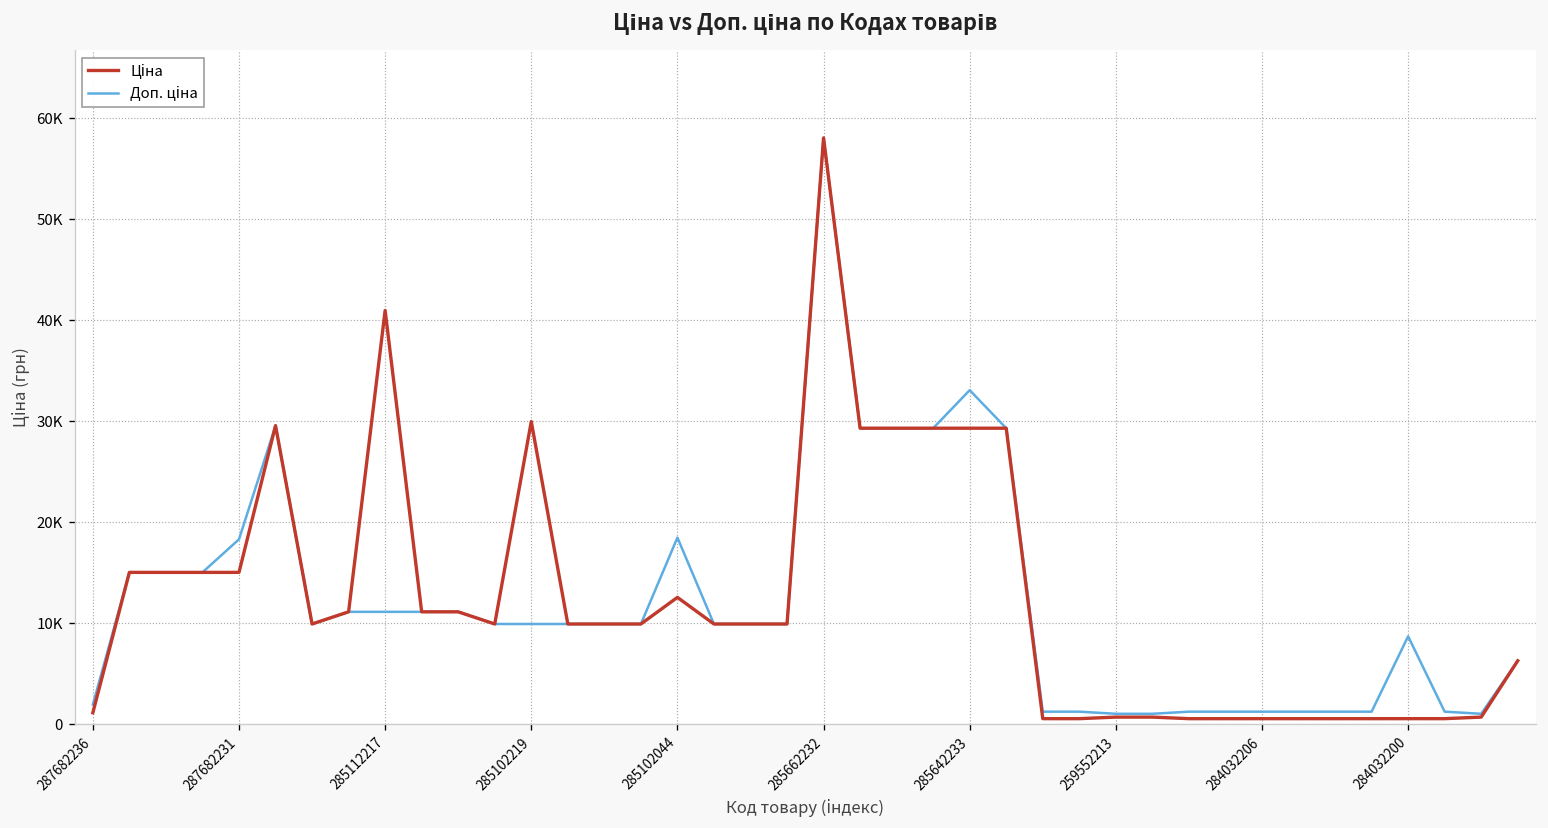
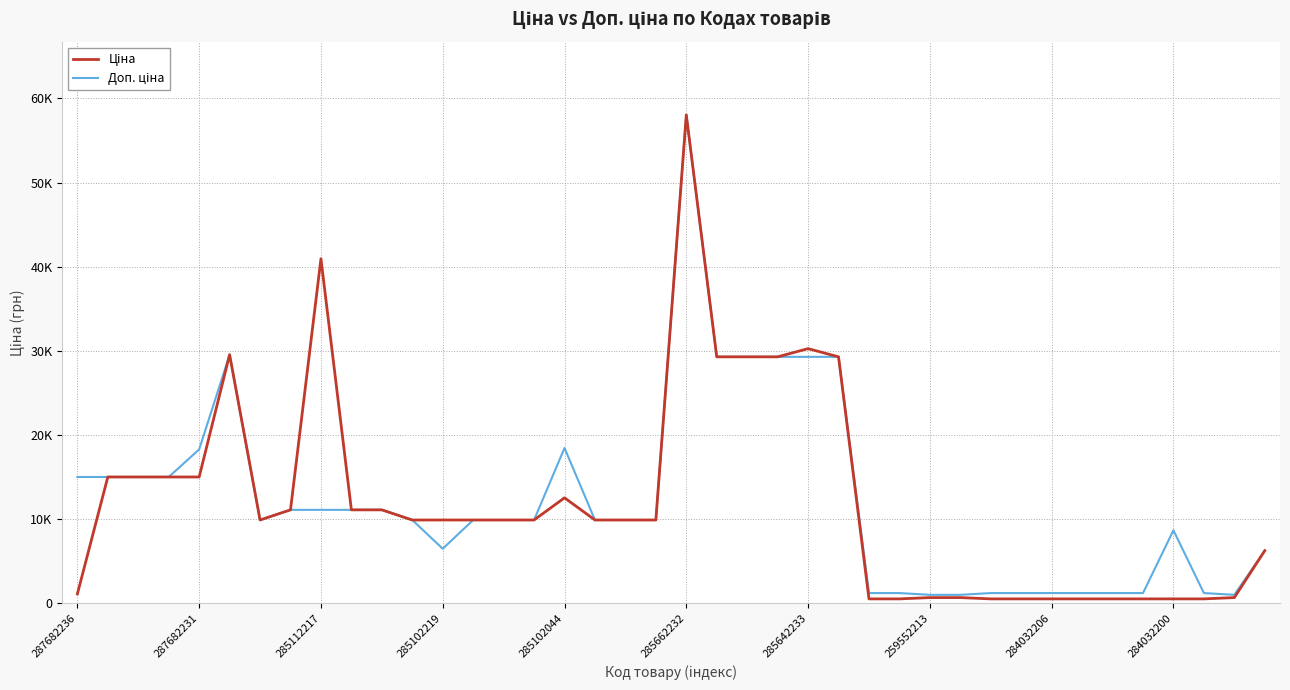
  {
    "Ціна": {
      "287682236": 1000,
      "287682231": 15000,
      "285112217": 41000,
-     "285102219": 30000,
+     "285102219": 10000,
      "285102044": 13000,
-     "285642233": 29000,
+     "285642233": 30000,
      "259552213": 1000,
      "284032206": 1000,
      "284032200": 1000
    },
    "Доп. ціна": {
-     "287682236": 2000,
+     "287682236": 15000,
      "287682231": 18000,
      "285112217": 11000,
-     "285102219": 10000,
+     "285102219": 6000,
      "285102044": 18000,
-     "285642233": 33000,
+     "285642233": 29000,
      "259552213": 1000,
      "284032206": 1000,
      "284032200": 9000
    }
  }
